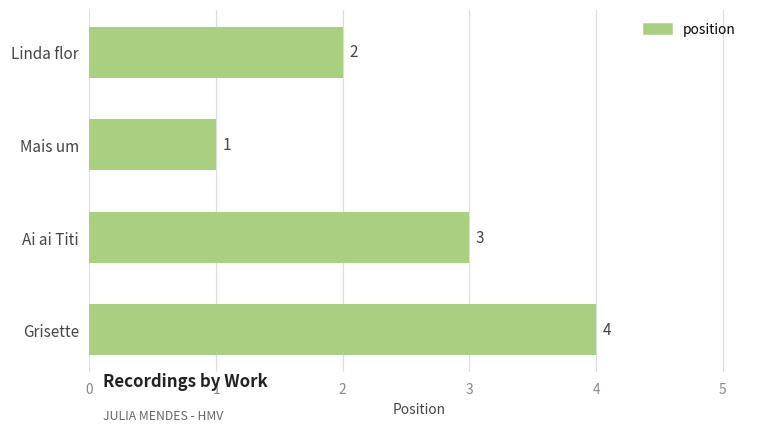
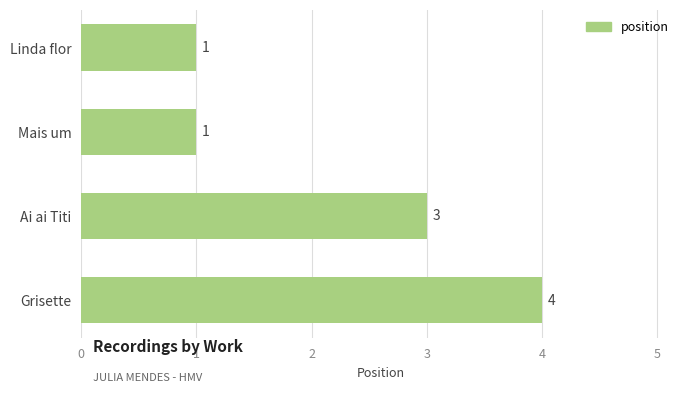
  {
-   "Linda flor": 2,
+   "Linda flor": 1,
    "Mais um": 1,
    "Ai ai Titi": 3,
    "Grisette": 4
  }
